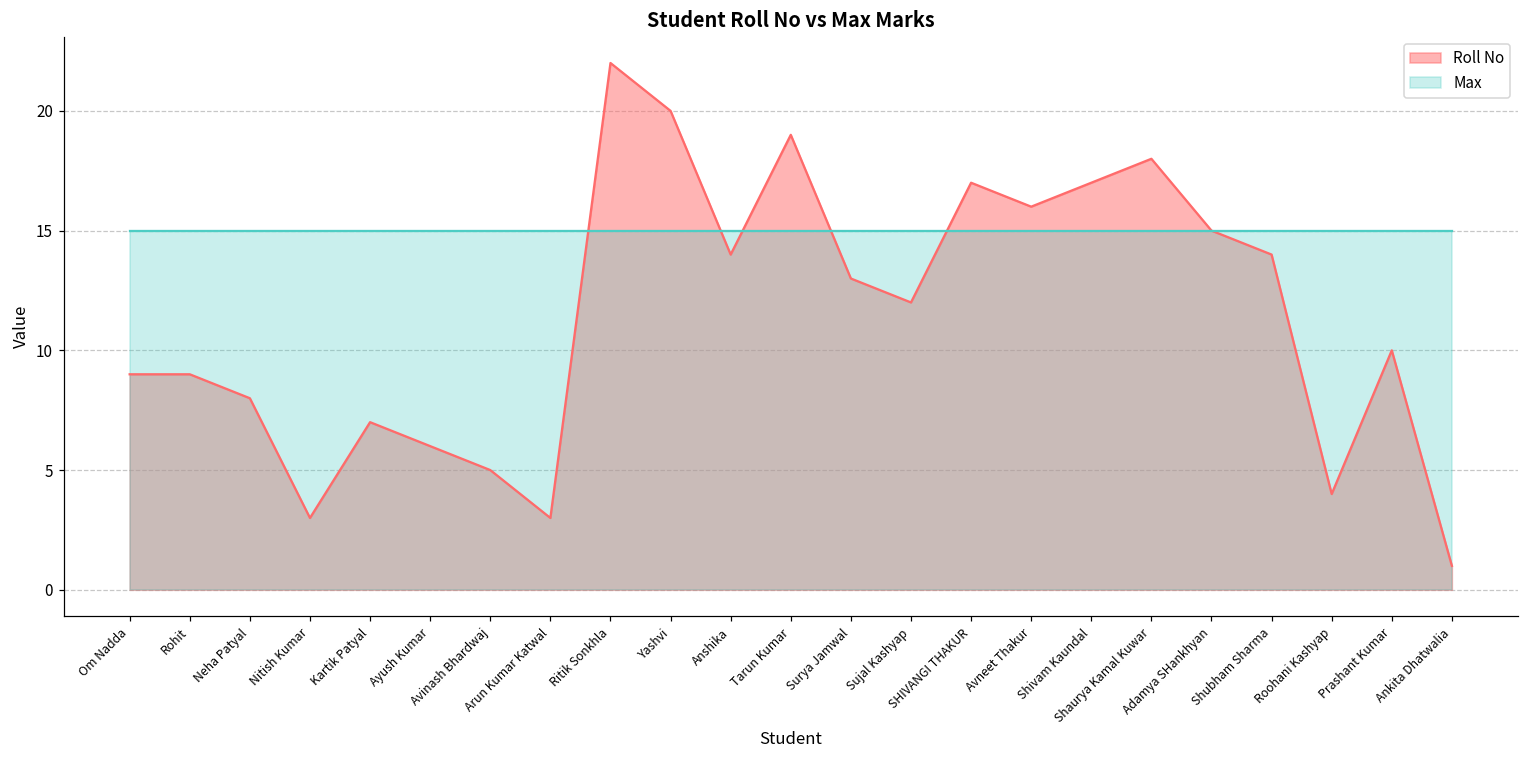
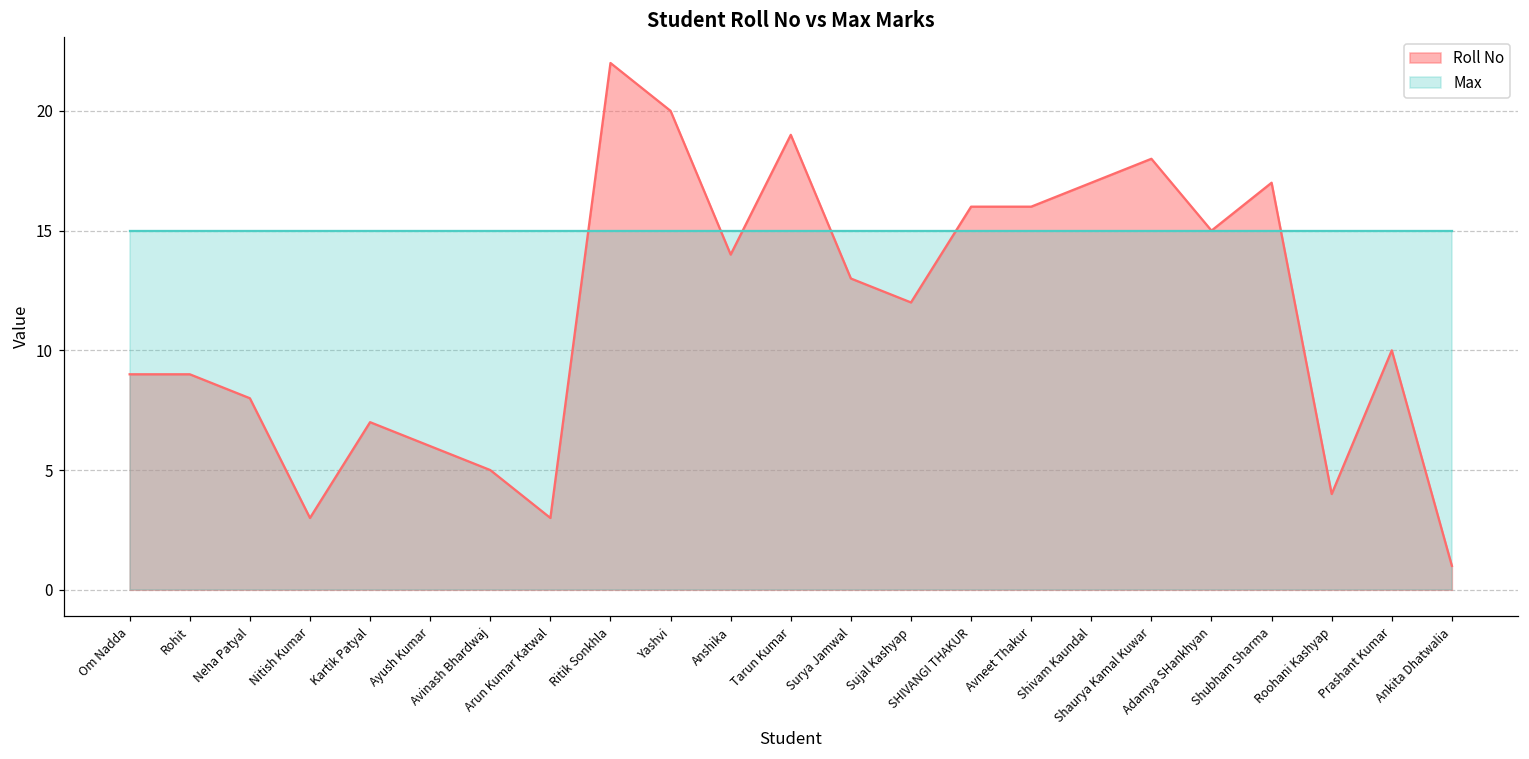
  {
    "Roll No": {
      "Om Nadda": 9,
      "Rohit": 9,
      "Neha Patyal": 8,
      "Nitish Kumar": 3,
      "Kartik Patyal": 7,
      "Ayush Kumar": 6,
      "Avinash Bhardwaj": 5,
      "Arun Kumar Katwal": 3,
      "Ritik Sonkhla": 22,
      "Yashvi": 20,
      "Anshika": 14,
      "Tarun Kumar": 19,
      "Surya Jamwal": 13,
      "Sujal Kashyap": 12,
-     "SHIVANGI THAKUR": 17,
+     "SHIVANGI THAKUR": 16,
      "Avneet Thakur": 16,
      "Shivam Kaundal": 17,
      "Shaurya Kamal Kuwar": 18,
-     "Shubham Sharma": 14,
+     "Shubham Sharma": 17,
      "Roohani Kashyap": 4,
      "Prashant Kumar": 10,
      "Ankita Dhatwalia": 1
    },
    "Max": {
      "Om Nadda": 15,
      "Rohit": 15,
      "Neha Patyal": 15,
      "Nitish Kumar": 15,
      "Kartik Patyal": 15,
      "Ayush Kumar": 15,
      "Avinash Bhardwaj": 15,
      "Arun Kumar Katwal": 15,
      "Ritik Sonkhla": 15,
      "Yashvi": 15,
      "Anshika": 15,
      "Tarun Kumar": 15,
      "Surya Jamwal": 15,
      "Sujal Kashyap": 15,
      "SHIVANGI THAKUR": 15,
      "Avneet Thakur": 15,
      "Shivam Kaundal": 15,
      "Shaurya Kamal Kuwar": 15,
      "Shubham Sharma": 15,
      "Roohani Kashyap": 15,
      "Prashant Kumar": 15,
      "Ankita Dhatwalia": 15
    }
  }
